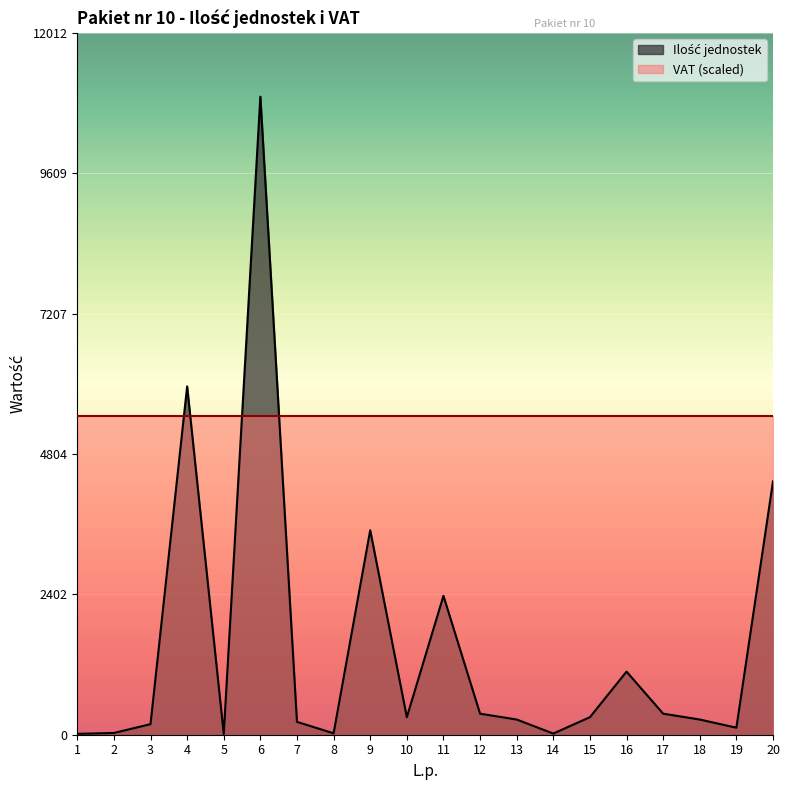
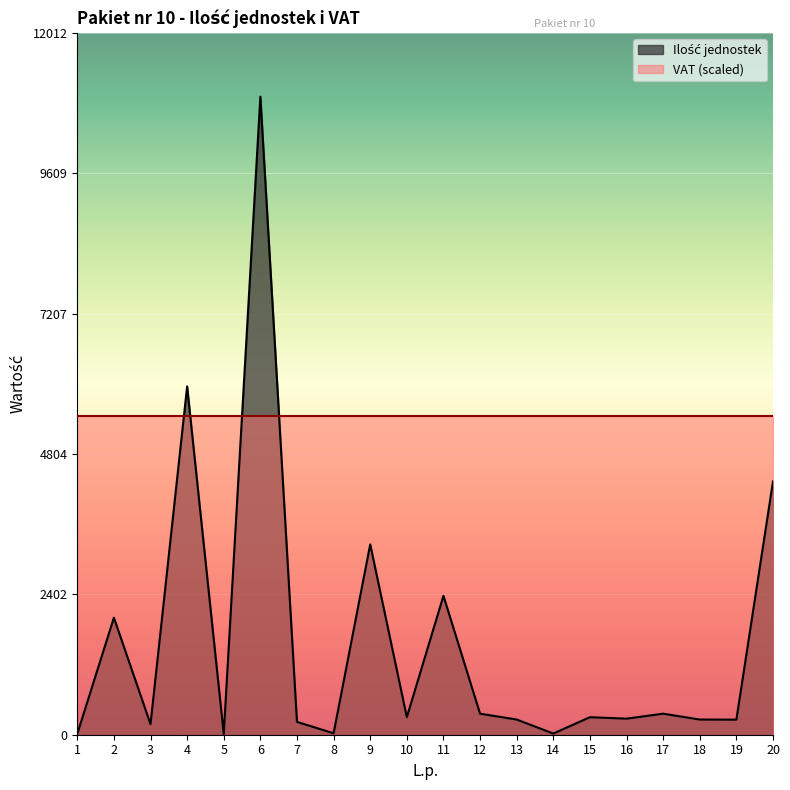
  {
    "Ilość jednostek": {
      "1": 0,
-     "2": 0,
+     "2": 2000,
      "3": 200,
      "4": 6000,
      "5": 0,
      "6": 10900,
      "7": 200,
      "8": 0,
-     "9": 3500,
+     "9": 3300,
      "10": 300,
      "11": 2400,
      "12": 400,
      "13": 300,
      "14": 0,
      "15": 300,
-     "16": 1100,
+     "16": 300,
      "17": 400,
      "18": 300,
-     "19": 100,
+     "19": 300,
      "20": 4300
    },
    "VAT (scaled)": {
      "1": 5500,
      "2": 5500,
      "3": 5500,
      "4": 5500,
      "5": 5500,
      "6": 5500,
      "7": 5500,
      "8": 5500,
      "9": 5500,
      "10": 5500,
      "11": 5500,
      "12": 5500,
      "13": 5500,
      "14": 5500,
      "15": 5500,
      "16": 5500,
      "17": 5500,
      "18": 5500,
      "19": 5500,
      "20": 5500
    }
  }
